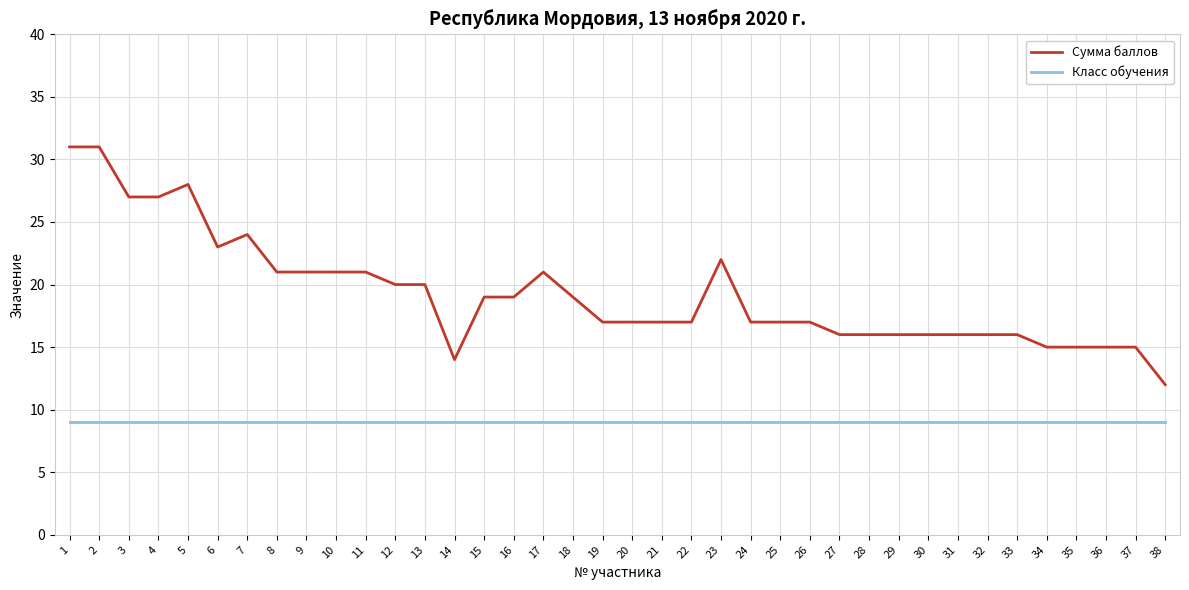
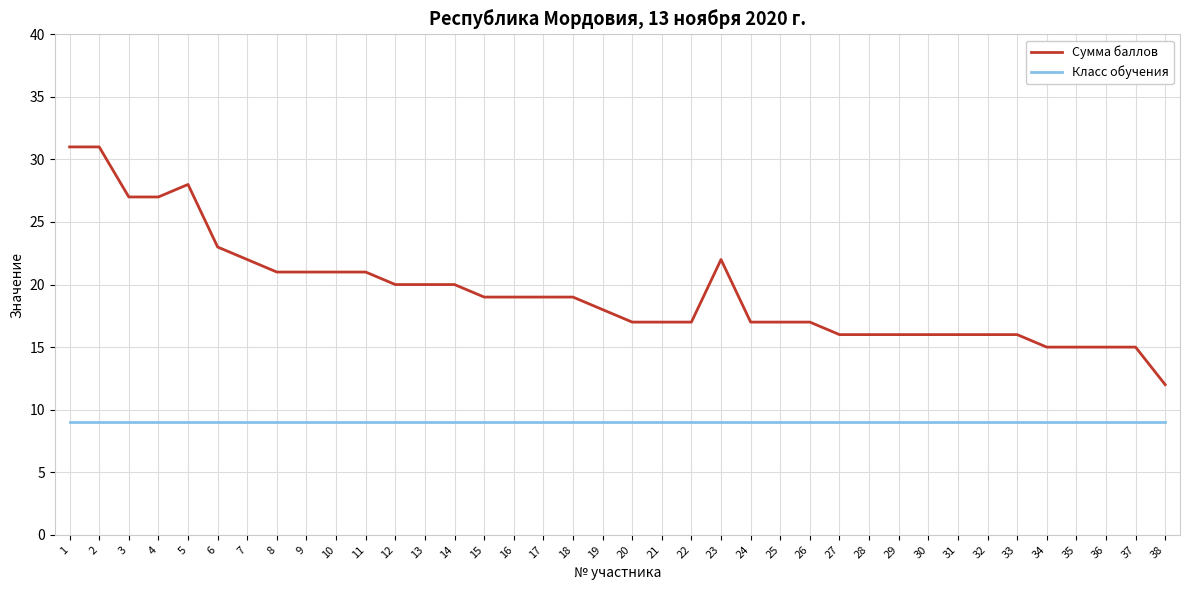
  {
    "Сумма баллов": {
      "1": 31,
      "2": 31,
      "3": 27,
      "4": 27,
      "5": 28,
      "6": 23,
-     "7": 24,
+     "7": 22,
      "8": 21,
      "9": 21,
      "10": 21,
      "11": 21,
      "12": 20,
      "13": 20,
-     "14": 14,
+     "14": 20,
      "15": 19,
      "16": 19,
-     "17": 21,
+     "17": 19,
      "18": 19,
-     "19": 17,
+     "19": 18,
      "20": 17,
      "21": 17,
      "22": 17,
      "23": 22,
      "24": 17,
      "25": 17,
      "26": 17,
      "27": 16,
      "28": 16,
      "29": 16,
      "30": 16,
      "31": 16,
      "32": 16,
      "33": 16,
      "34": 15,
      "35": 15,
      "36": 15,
      "37": 15,
      "38": 12
    },
    "Класс обучения": {
      "1": 9,
      "2": 9,
      "3": 9,
      "4": 9,
      "5": 9,
      "6": 9,
      "7": 9,
      "8": 9,
      "9": 9,
      "10": 9,
      "11": 9,
      "12": 9,
      "13": 9,
      "14": 9,
      "15": 9,
      "16": 9,
      "17": 9,
      "18": 9,
      "19": 9,
      "20": 9,
      "21": 9,
      "22": 9,
      "23": 9,
      "24": 9,
      "25": 9,
      "26": 9,
      "27": 9,
      "28": 9,
      "29": 9,
      "30": 9,
      "31": 9,
      "32": 9,
      "33": 9,
      "34": 9,
      "35": 9,
      "36": 9,
      "37": 9,
      "38": 9
    }
  }
